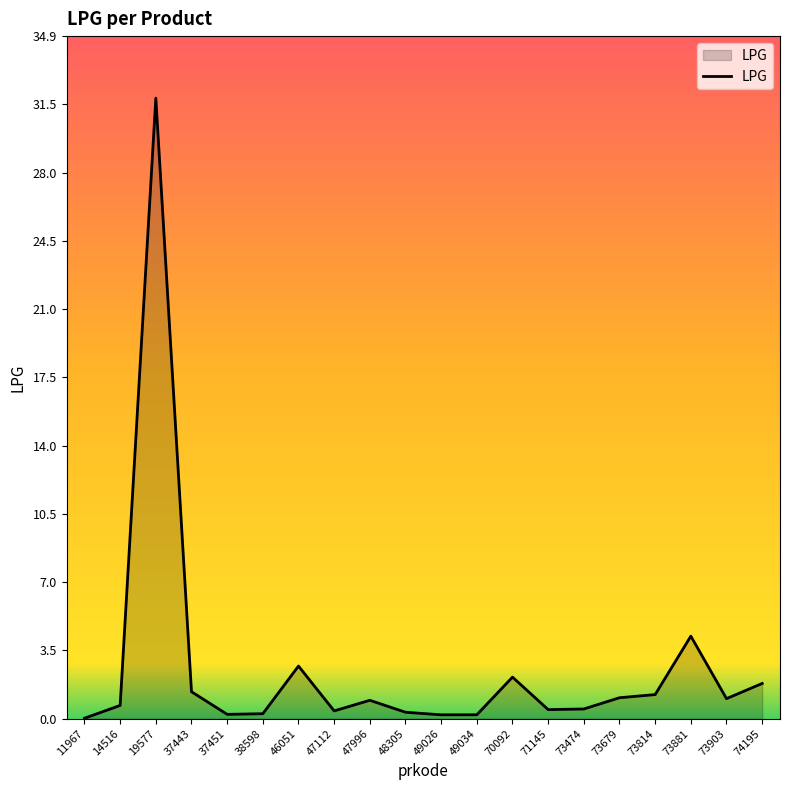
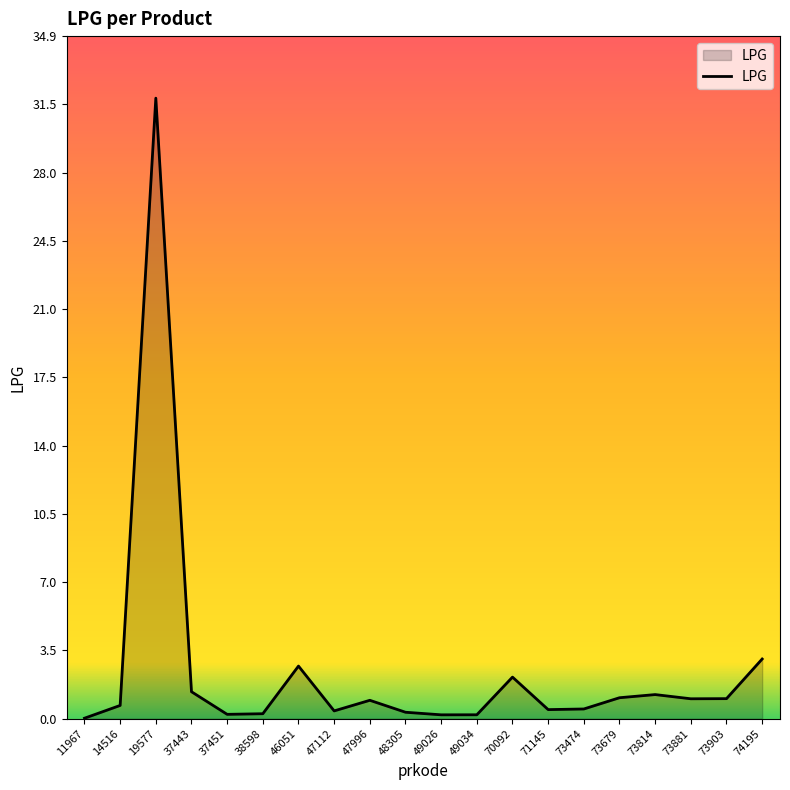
  {
    "11967": 0.0,
    "14516": 0.7,
    "19577": 31.8,
    "37443": 1.4,
    "37451": 0.2,
    "38598": 0.3,
    "46051": 2.7,
    "47112": 0.4,
    "47996": 0.9,
    "48305": 0.3,
    "49026": 0.2,
    "49034": 0.2,
    "70092": 2.1,
    "71145": 0.5,
    "73474": 0.5,
    "73679": 1.1,
    "73814": 1.2,
-   "73881": 4.2,
+   "73881": 1.0,
    "73903": 1.0,
-   "74195": 1.8
+   "74195": 3.1
  }
